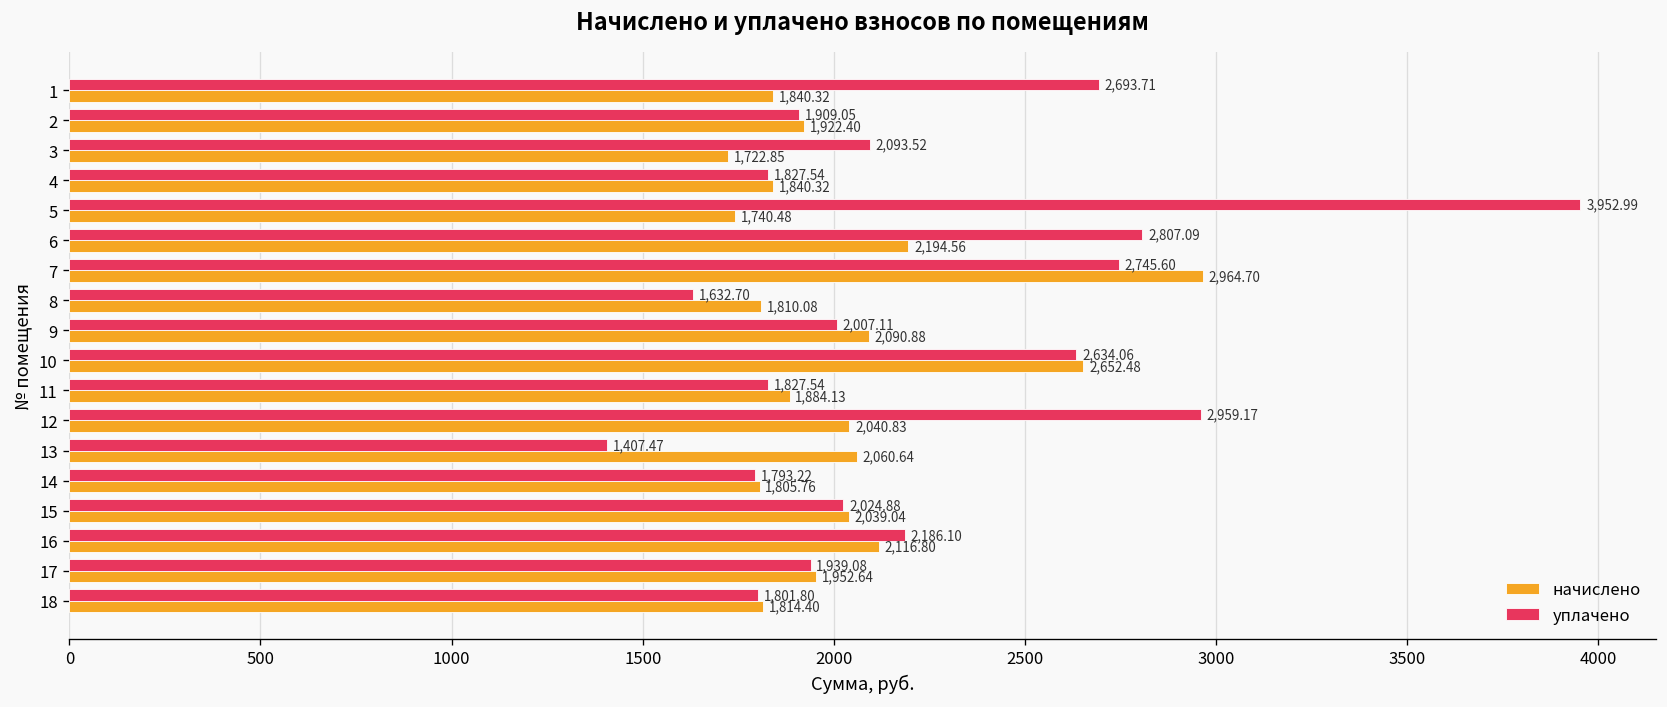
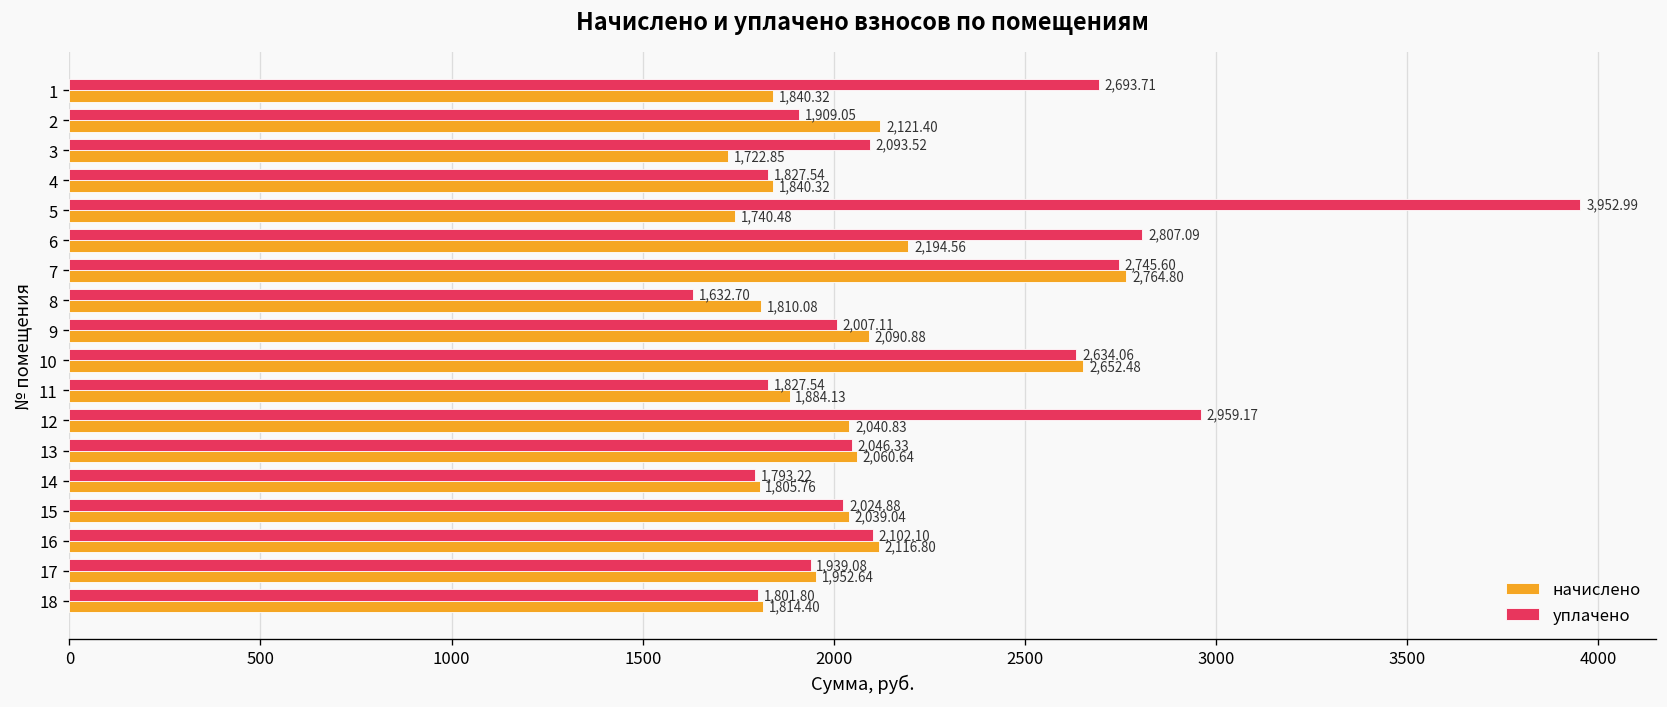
  {
    "начислено": {
      "1": "1,840.32",
-     "2": "1,922.40",
+     "2": "2,121.40",
      "3": "1,722.85",
      "4": "1,840.32",
      "5": "1,740.48",
      "6": "2,194.56",
-     "7": "2,964.70",
+     "7": "2,764.80",
      "8": "1,810.08",
      "9": "2,090.88",
      "10": "2,652.48",
      "11": "1,884.13",
      "12": "2,040.83",
      "13": "2,060.64",
      "14": "1,805.76",
      "15": "2,039.04",
      "16": "2,116.80",
      "17": "1,952.64",
      "18": "1,814.40"
    },
    "уплачено": {
      "1": "2,693.71",
      "2": "1,909.05",
      "3": "2,093.52",
      "4": "1,827.54",
      "5": "3,952.99",
      "6": "2,807.09",
      "7": "2,745.60",
      "8": "1,632.70",
      "9": "2,007.11",
      "10": "2,634.06",
      "11": "1,827.54",
      "12": "2,959.17",
-     "13": "1,407.47",
+     "13": "2,046.33",
      "14": "1,793.22",
      "15": "2,024.88",
-     "16": "2,186.10",
+     "16": "2,102.10",
      "17": "1,939.08",
      "18": "1,801.80"
    }
  }
